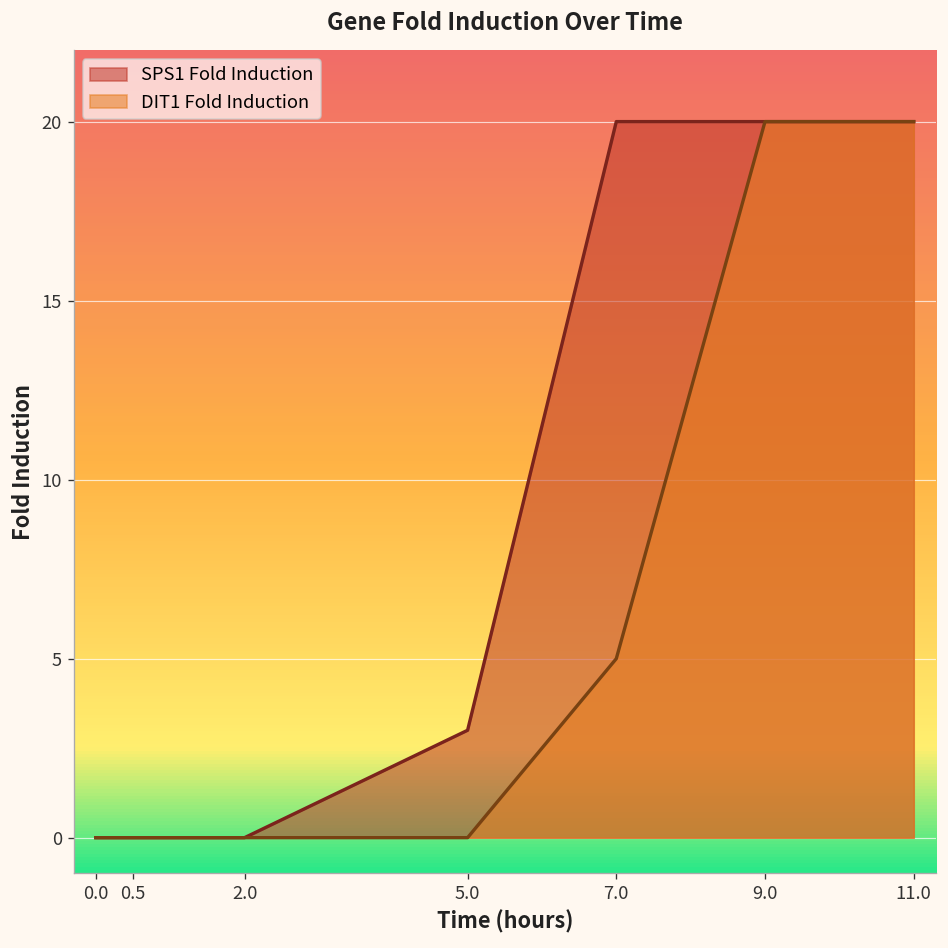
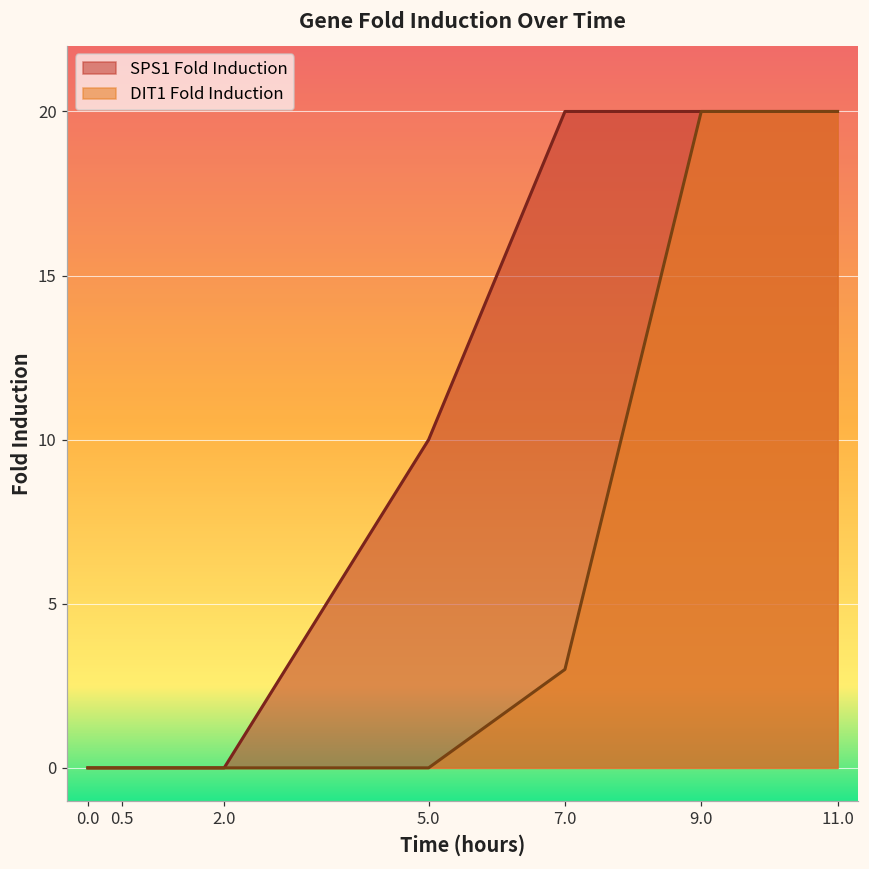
  {
    "SPS1 Fold Induction": {
-     "5.0": 3,
+     "5.0": 10,
      "7.0": 20
    },
    "DIT1 Fold Induction": {
      "5.0": 0,
-     "7.0": 5
+     "7.0": 3
    }
  }
